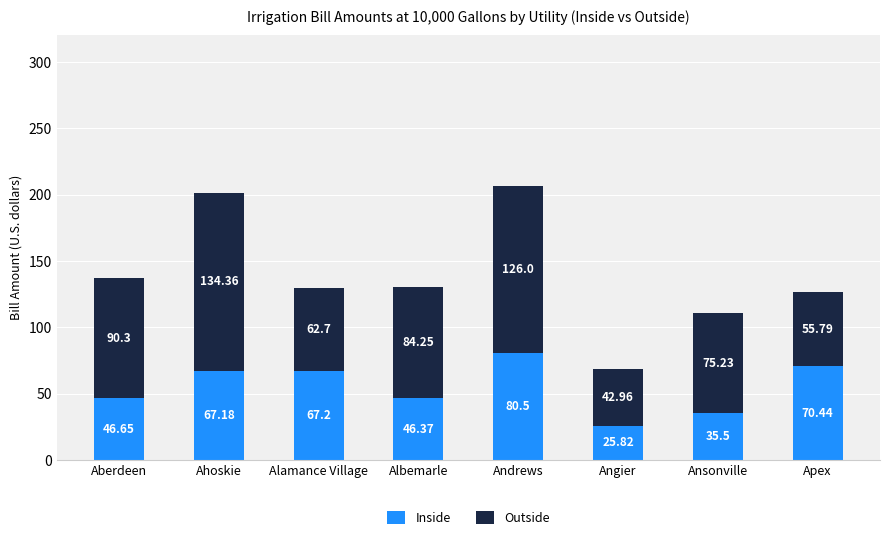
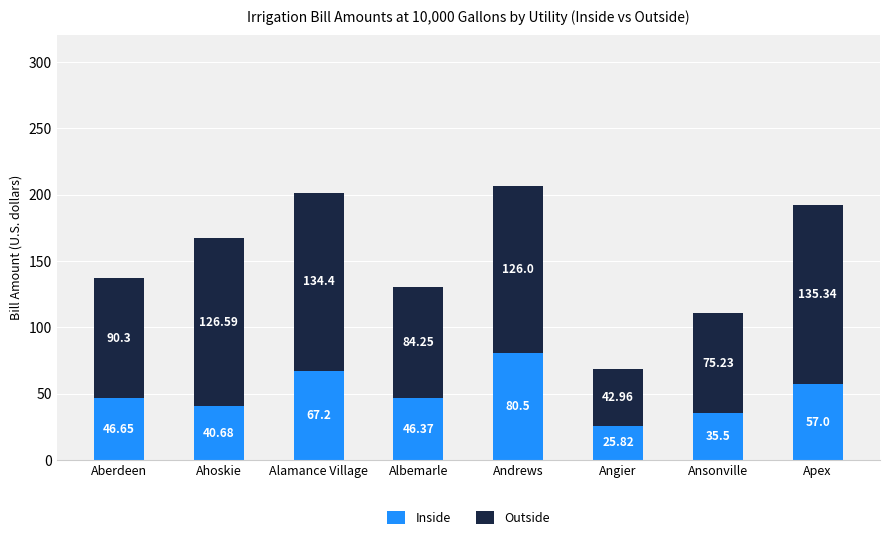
  {
    "Inside": {
      "Aberdeen": 46.65,
-     "Ahoskie": 67.18,
+     "Ahoskie": 40.68,
      "Alamance Village": 67.2,
      "Albemarle": 46.37,
      "Andrews": 80.5,
      "Angier": 25.82,
      "Ansonville": 35.5,
-     "Apex": 70.44
+     "Apex": 57.0
    },
    "Outside": {
      "Aberdeen": 90.3,
-     "Ahoskie": 134.36,
-     "Alamance Village": 62.7,
+     "Ahoskie": 126.59,
+     "Alamance Village": 134.4,
      "Albemarle": 84.25,
      "Andrews": 126.0,
      "Angier": 42.96,
      "Ansonville": 75.23,
-     "Apex": 55.79
+     "Apex": 135.34
    }
  }
